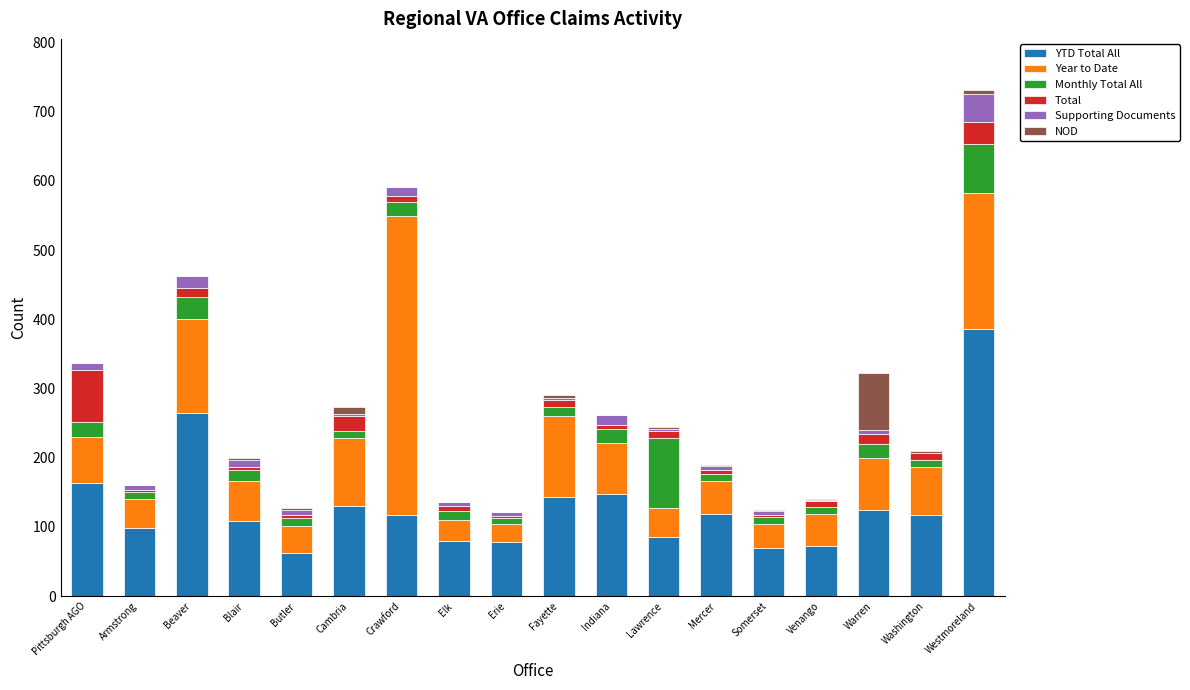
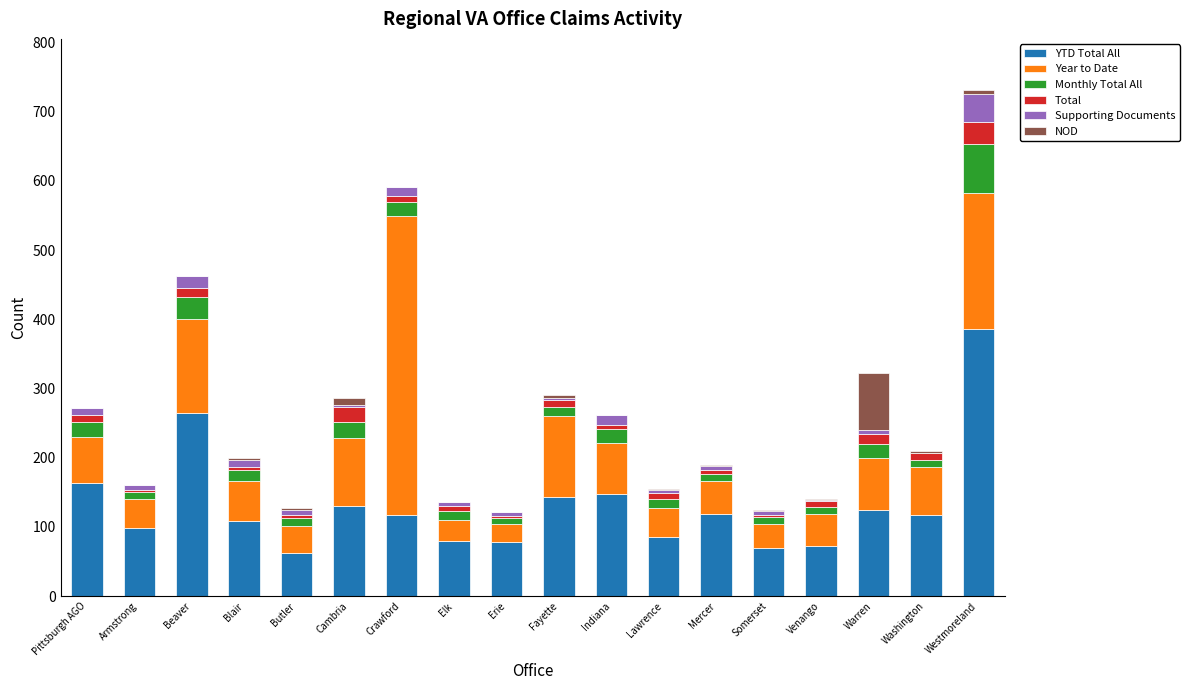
  {
    "YTD Total All": {
      "Pittsburgh AGO": 160,
      "Armstrong": 100,
      "Beaver": 270,
      "Blair": 110,
      "Butler": 60,
      "Cambria": 130,
      "Crawford": 120,
      "Elk": 80,
      "Erie": 80,
      "Fayette": 140,
      "Indiana": 150,
      "Lawrence": 90,
      "Mercer": 120,
      "Somerset": 70,
      "Venango": 70,
      "Warren": 120,
      "Washington": 120,
      "Westmoreland": 390
    },
    "Year to Date": {
      "Pittsburgh AGO": 70,
      "Armstrong": 40,
      "Beaver": 140,
      "Blair": 60,
      "Butler": 40,
      "Cambria": 100,
      "Crawford": 430,
      "Elk": 30,
      "Erie": 30,
      "Fayette": 120,
      "Indiana": 80,
      "Lawrence": 40,
      "Mercer": 50,
      "Somerset": 40,
      "Venango": 50,
      "Warren": 80,
      "Washington": 70,
      "Westmoreland": 200
    },
    "Monthly Total All": {
      "Pittsburgh AGO": 20,
      "Armstrong": 10,
      "Beaver": 30,
      "Blair": 20,
      "Butler": 10,
-     "Cambria": 10,
+     "Cambria": 20,
      "Crawford": 20,
      "Elk": 10,
      "Erie": 10,
      "Fayette": 10,
      "Indiana": 20,
-     "Lawrence": 100,
+     "Lawrence": 10,
      "Mercer": 10,
      "Somerset": 10,
      "Venango": 10,
      "Warren": 20,
      "Washington": 10,
      "Westmoreland": 70
    },
    "Total": {
-     "Pittsburgh AGO": 80,
+     "Pittsburgh AGO": 10,
      "Beaver": 10,
      "Blair": 0,
      "Butler": 10,
      "Cambria": 20,
      "Crawford": 10,
      "Elk": 10,
      "Fayette": 10,
      "Indiana": 10,
      "Lawrence": 10,
      "Mercer": 10,
      "Venango": 10,
      "Warren": 10,
      "Washington": 10,
      "Westmoreland": 30
    },
    "Supporting Documents": {
      "Pittsburgh AGO": 10,
      "Armstrong": 10,
      "Beaver": 20,
      "Blair": 10,
      "Butler": 10,
      "Crawford": 10,
      "Elk": 10,
      "Erie": 10,
      "Indiana": 10,
      "Lawrence": 0,
      "Mercer": 10,
      "Somerset": 10,
      "Warren": 10,
      "Washington": 0,
      "Westmoreland": 40
    },
    "NOD": {
      "Pittsburgh AGO": 0,
      "Armstrong": 0,
      "Beaver": 0,
      "Cambria": 10,
      "Crawford": 0,
      "Elk": 0,
      "Fayette": 0,
      "Indiana": 0,
      "Warren": 80,
      "Westmoreland": 10
    }
  }
